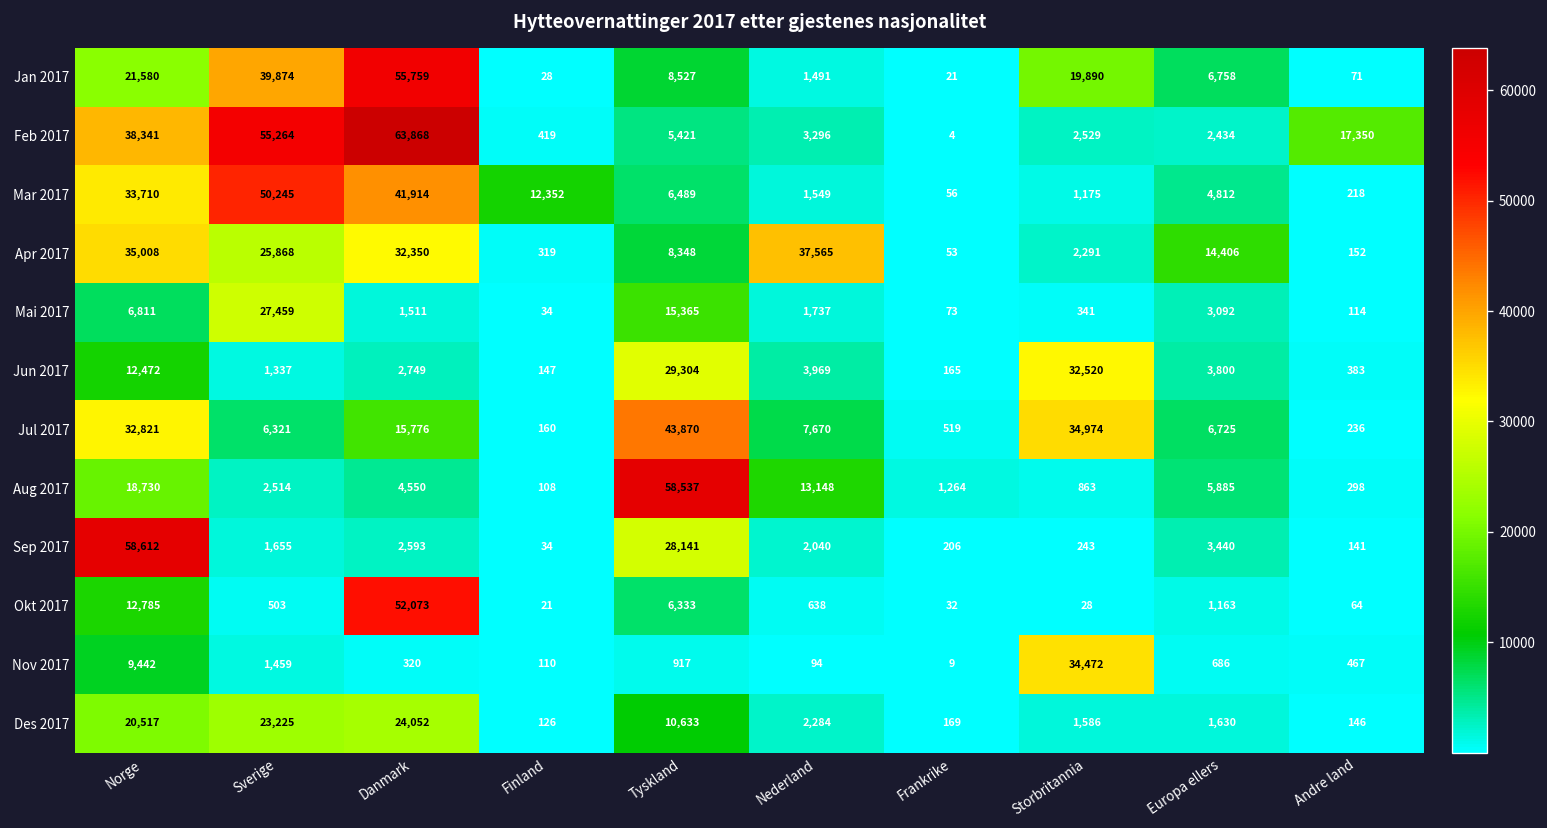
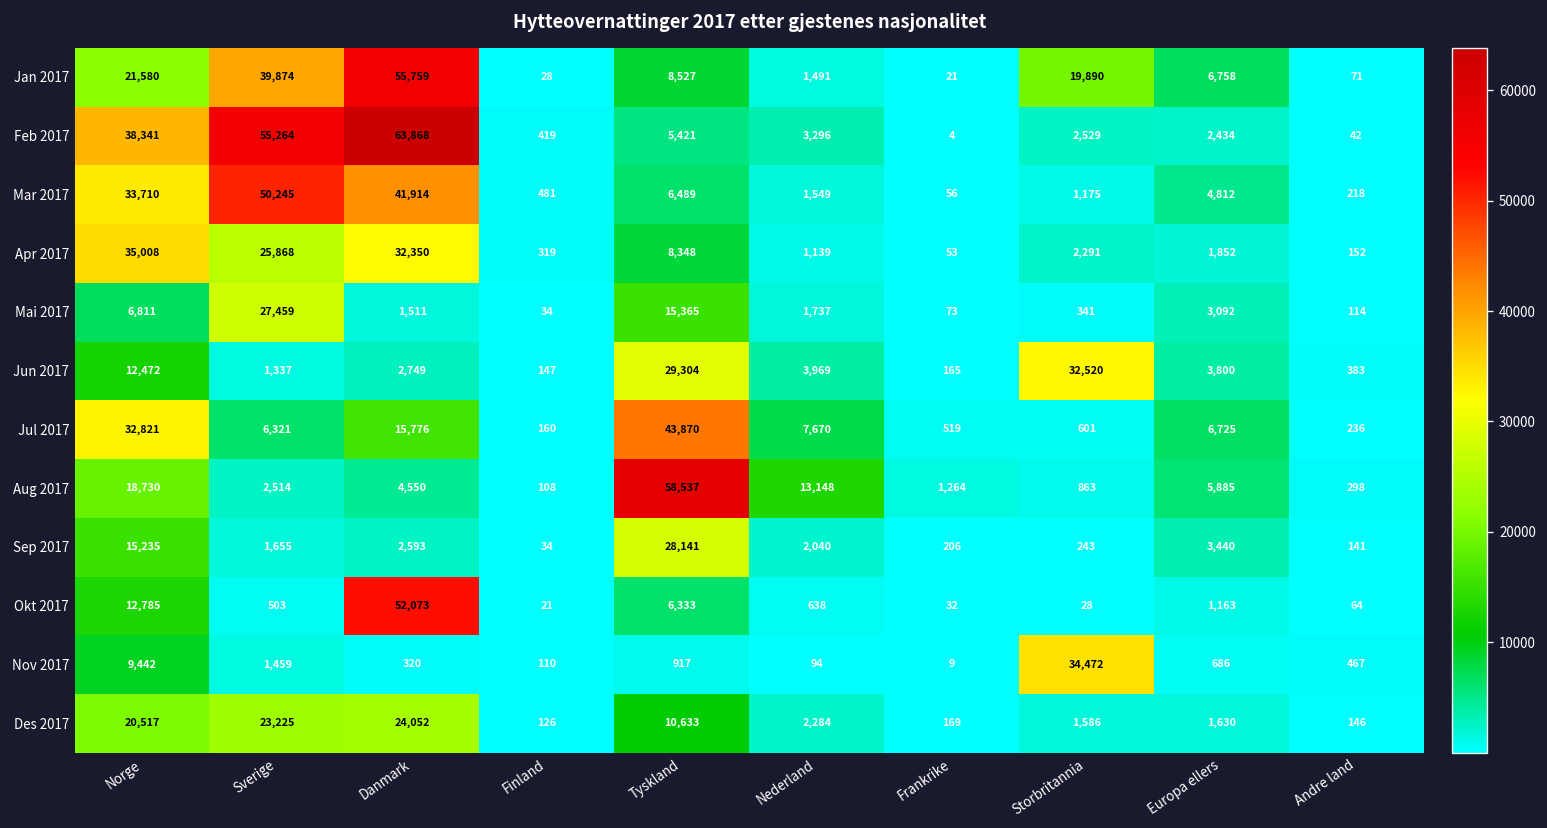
  {
    "Jan 2017": {
      "Norge": "21,580",
      "Sverige": "39,874",
      "Danmark": "55,759",
      "Finland": "28",
      "Tyskland": "8,527",
      "Nederland": "1,491",
      "Frankrike": "21",
      "Storbritannia": "19,890",
      "Europa ellers": "6,758",
      "Andre land": "71"
    },
    "Feb 2017": {
      "Norge": "38,341",
      "Sverige": "55,264",
      "Danmark": "63,868",
      "Finland": "419",
      "Tyskland": "5,421",
      "Nederland": "3,296",
      "Frankrike": "4",
      "Storbritannia": "2,529",
      "Europa ellers": "2,434",
-     "Andre land": "17,350"
+     "Andre land": "42"
    },
    "Mar 2017": {
      "Norge": "33,710",
      "Sverige": "50,245",
      "Danmark": "41,914",
-     "Finland": "12,352",
+     "Finland": "481",
      "Tyskland": "6,489",
      "Nederland": "1,549",
      "Frankrike": "56",
      "Storbritannia": "1,175",
      "Europa ellers": "4,812",
      "Andre land": "218"
    },
    "Apr 2017": {
      "Norge": "35,008",
      "Sverige": "25,868",
      "Danmark": "32,350",
      "Finland": "319",
      "Tyskland": "8,348",
-     "Nederland": "37,565",
+     "Nederland": "1,139",
      "Frankrike": "53",
      "Storbritannia": "2,291",
-     "Europa ellers": "14,406",
+     "Europa ellers": "1,852",
      "Andre land": "152"
    },
    "Mai 2017": {
      "Norge": "6,811",
      "Sverige": "27,459",
      "Danmark": "1,511",
      "Finland": "34",
      "Tyskland": "15,365",
      "Nederland": "1,737",
      "Frankrike": "73",
      "Storbritannia": "341",
      "Europa ellers": "3,092",
      "Andre land": "114"
    },
    "Jun 2017": {
      "Norge": "12,472",
      "Sverige": "1,337",
      "Danmark": "2,749",
      "Finland": "147",
      "Tyskland": "29,304",
      "Nederland": "3,969",
      "Frankrike": "165",
      "Storbritannia": "32,520",
      "Europa ellers": "3,800",
      "Andre land": "383"
    },
    "Jul 2017": {
      "Norge": "32,821",
      "Sverige": "6,321",
      "Danmark": "15,776",
      "Finland": "160",
      "Tyskland": "43,870",
      "Nederland": "7,670",
      "Frankrike": "519",
-     "Storbritannia": "34,974",
+     "Storbritannia": "601",
      "Europa ellers": "6,725",
      "Andre land": "236"
    },
    "Aug 2017": {
      "Norge": "18,730",
      "Sverige": "2,514",
      "Danmark": "4,550",
      "Finland": "108",
      "Tyskland": "58,537",
      "Nederland": "13,148",
      "Frankrike": "1,264",
      "Storbritannia": "863",
      "Europa ellers": "5,885",
      "Andre land": "298"
    },
    "Sep 2017": {
-     "Norge": "58,612",
+     "Norge": "15,235",
      "Sverige": "1,655",
      "Danmark": "2,593",
      "Finland": "34",
      "Tyskland": "28,141",
      "Nederland": "2,040",
      "Frankrike": "206",
      "Storbritannia": "243",
      "Europa ellers": "3,440",
      "Andre land": "141"
    },
    "Okt 2017": {
      "Norge": "12,785",
      "Sverige": "503",
      "Danmark": "52,073",
      "Finland": "21",
      "Tyskland": "6,333",
      "Nederland": "638",
      "Frankrike": "32",
      "Storbritannia": "28",
      "Europa ellers": "1,163",
      "Andre land": "64"
    },
    "Nov 2017": {
      "Norge": "9,442",
      "Sverige": "1,459",
      "Danmark": "320",
      "Finland": "110",
      "Tyskland": "917",
      "Nederland": "94",
      "Frankrike": "9",
      "Storbritannia": "34,472",
      "Europa ellers": "686",
      "Andre land": "467"
    },
    "Des 2017": {
      "Norge": "20,517",
      "Sverige": "23,225",
      "Danmark": "24,052",
      "Finland": "126",
      "Tyskland": "10,633",
      "Nederland": "2,284",
      "Frankrike": "169",
      "Storbritannia": "1,586",
      "Europa ellers": "1,630",
      "Andre land": "146"
    }
  }
